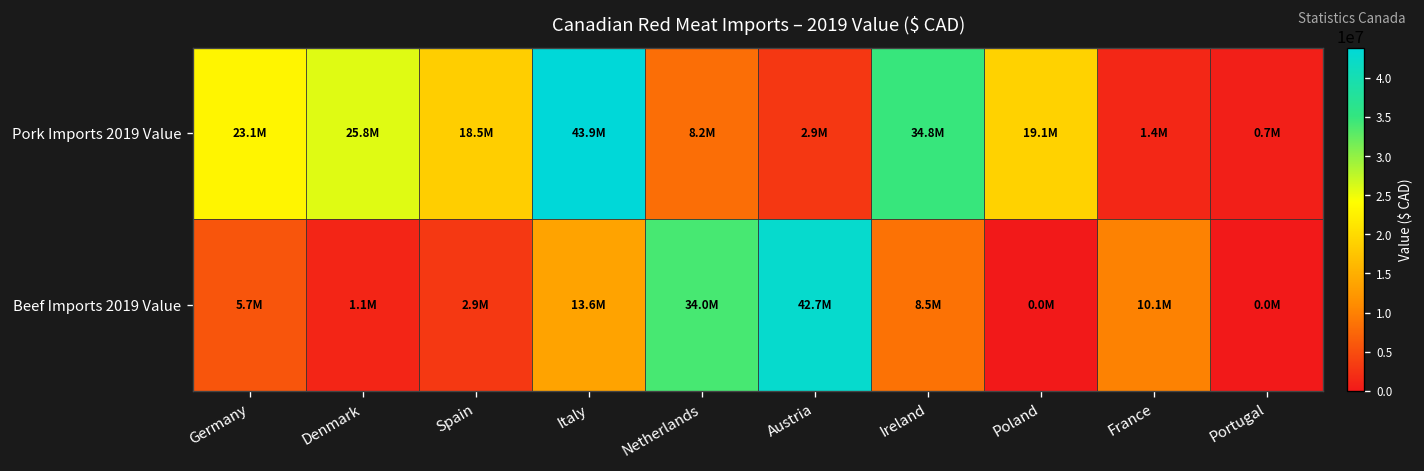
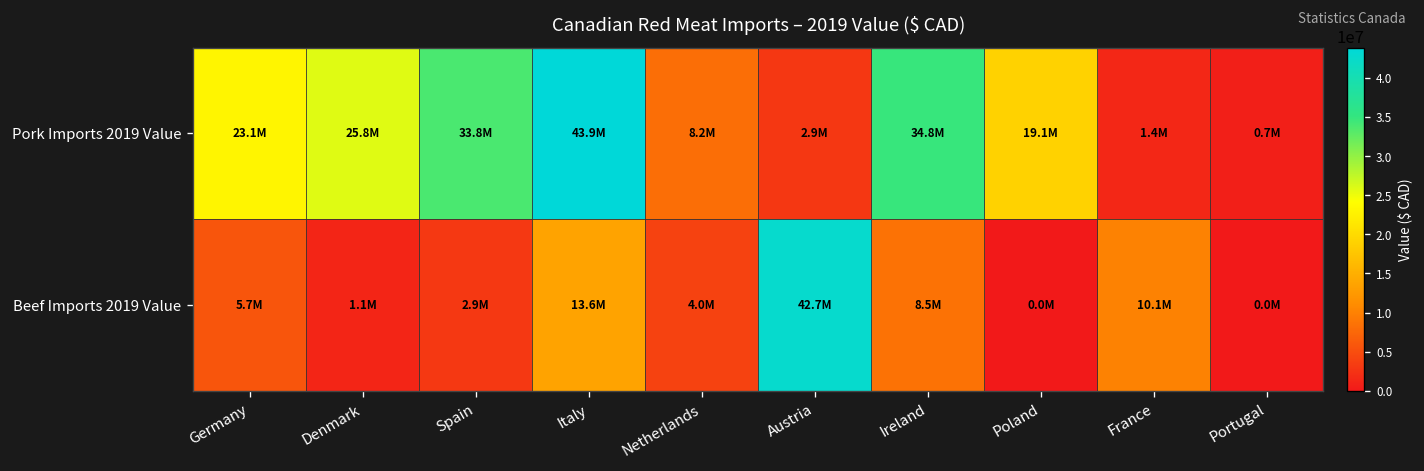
  {
    "Pork Imports 2019 Value": {
      "Germany": "23.1M",
      "Denmark": "25.8M",
-     "Spain": "18.5M",
+     "Spain": "33.8M",
      "Italy": "43.9M",
      "Netherlands": "8.2M",
      "Austria": "2.9M",
      "Ireland": "34.8M",
      "Poland": "19.1M",
      "France": "1.4M",
      "Portugal": "0.7M"
    },
    "Beef Imports 2019 Value": {
      "Germany": "5.7M",
      "Denmark": "1.1M",
      "Spain": "2.9M",
      "Italy": "13.6M",
-     "Netherlands": "34.0M",
+     "Netherlands": "4.0M",
      "Austria": "42.7M",
      "Ireland": "8.5M",
      "Poland": "0.0M",
      "France": "10.1M",
      "Portugal": "0.0M"
    }
  }
